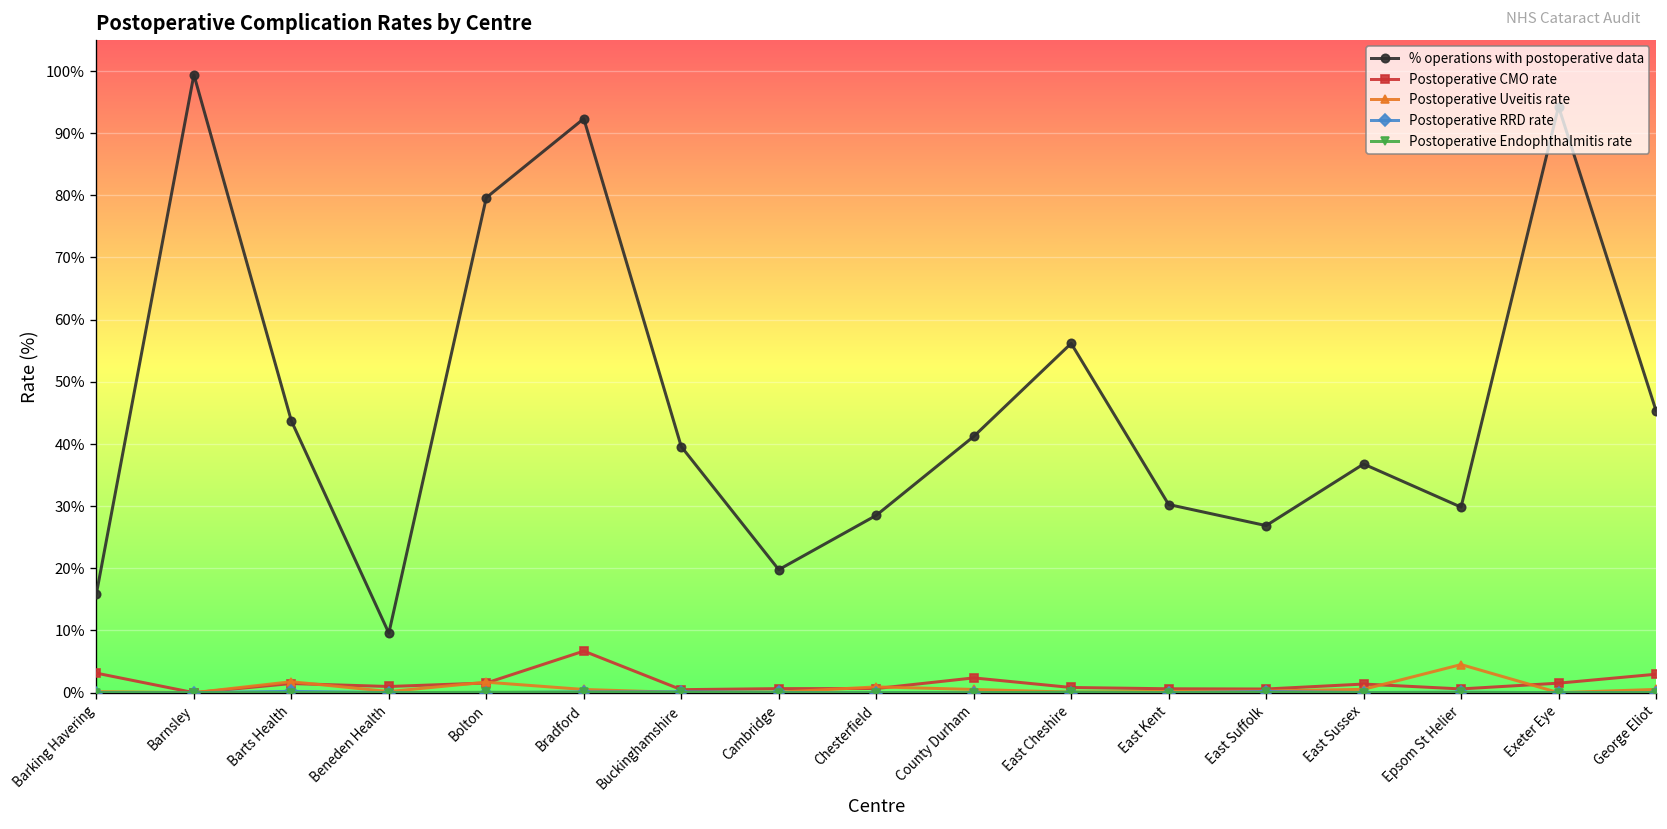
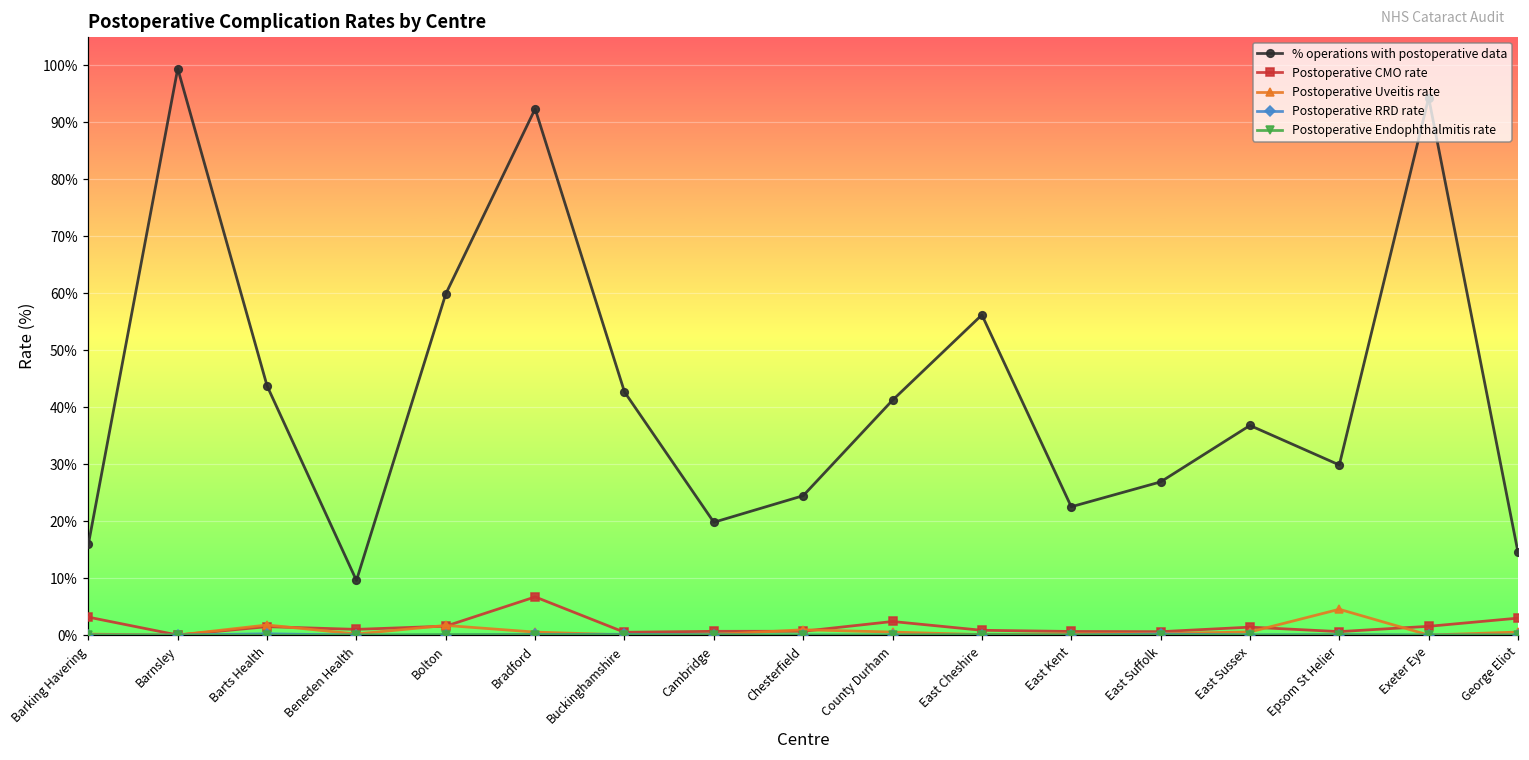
  {
    "% operations with postoperative data": {
      "Barking Havering": "16%",
      "Barnsley": "99%",
      "Barts Health": "44%",
      "Beneden Health": "10%",
-     "Bolton": "80%",
+     "Bolton": "60%",
      "Bradford": "92%",
-     "Buckinghamshire": "40%",
+     "Buckinghamshire": "43%",
      "Cambridge": "20%",
-     "Chesterfield": "29%",
+     "Chesterfield": "24%",
      "County Durham": "41%",
      "East Cheshire": "56%",
-     "East Kent": "30%",
+     "East Kent": "23%",
      "East Suffolk": "27%",
      "East Sussex": "37%",
      "Epsom St Helier": "30%",
-     "George Eliot": "45%"
+     "George Eliot": "15%"
    },
    "Postoperative CMO rate": {
      "Barking Havering": "3%",
      "Beneden Health": "1%",
      "Bradford": "7%",
      "Cambridge": "1%",
      "County Durham": "2%",
      "East Cheshire": "1%",
      "East Sussex": "1%",
      "Epsom St Helier": "1%",
      "Exeter Eye": "2%",
      "George Eliot": "3%"
    },
    "Postoperative Uveitis rate": {
      "County Durham": "1%",
      "East Sussex": "1%",
      "Epsom St Helier": "5%",
      "George Eliot": "1%"
    }
  }
